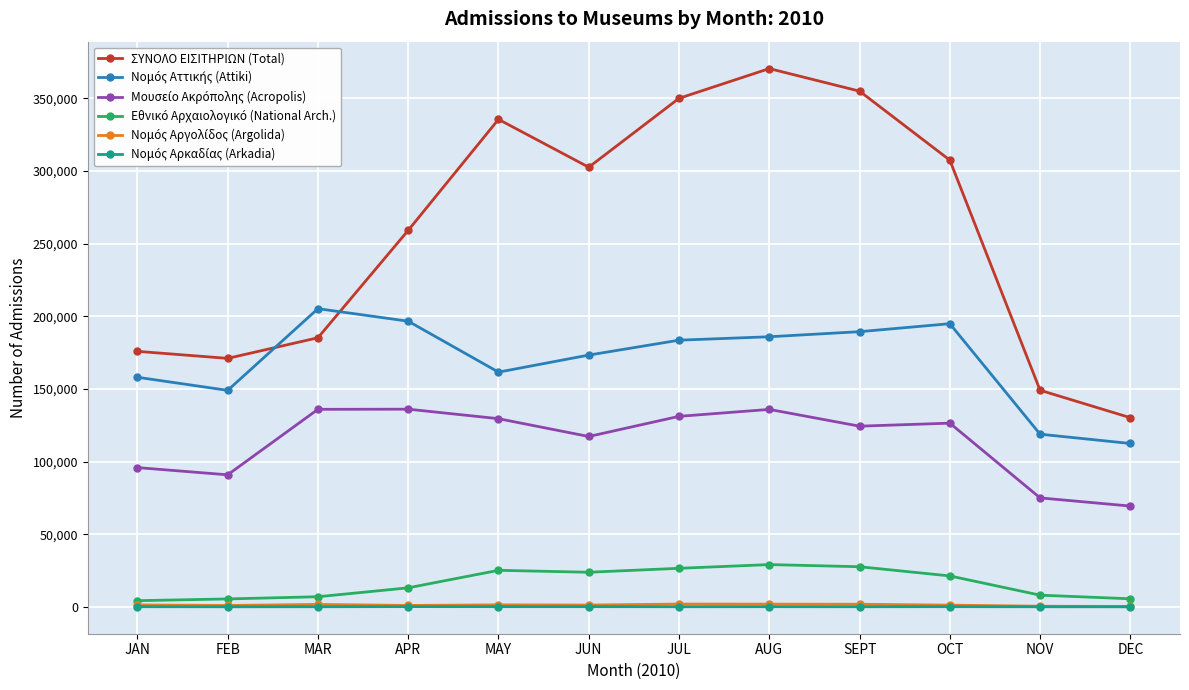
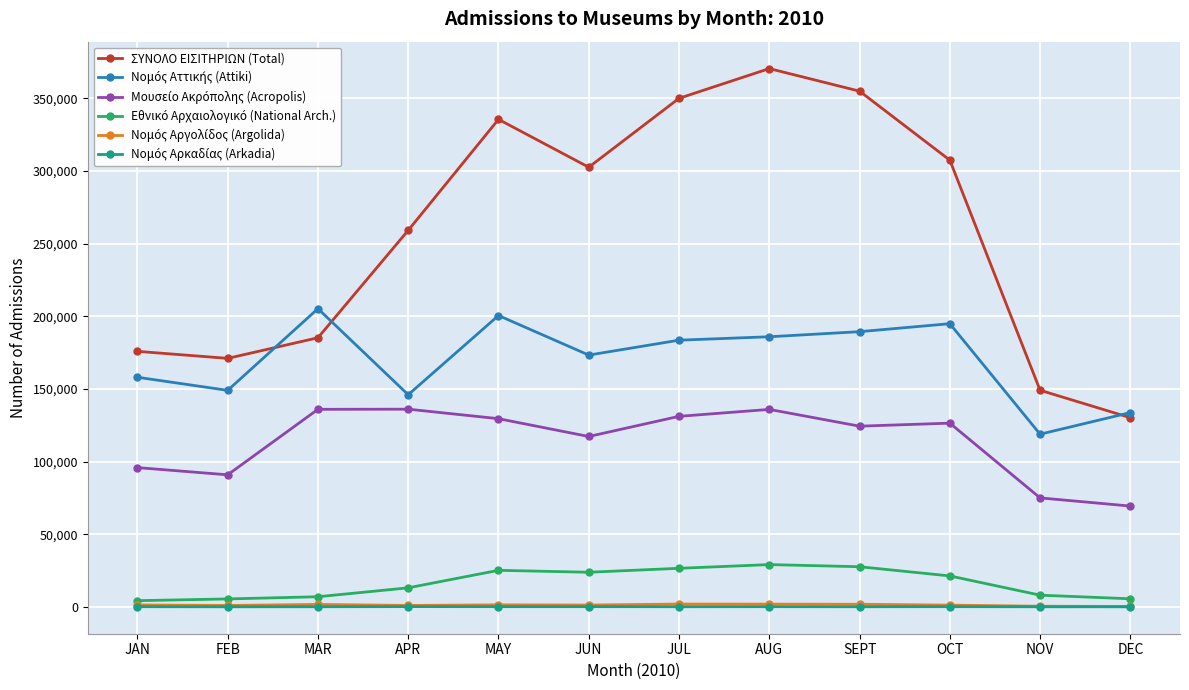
  {
    "ΣΥΝΟΛΟ ΕΙΣΙΤΗΡΙΩΝ (Total)": {
      "JAN": "176,000",
      "FEB": "171,000",
      "MAR": "185,000",
      "APR": "259,000",
      "MAY": "336,000",
      "JUN": "303,000",
      "JUL": "350,000",
      "AUG": "370,000",
      "SEPT": "355,000",
      "OCT": "307,000",
      "NOV": "149,000",
      "DEC": "130,000"
    },
    "Νομός Αττικής (Attiki)": {
      "JAN": "158,000",
      "FEB": "149,000",
      "MAR": "205,000",
-     "APR": "197,000",
-     "MAY": "162,000",
+     "APR": "146,000",
+     "MAY": "201,000",
      "JUN": "173,000",
      "JUL": "184,000",
      "AUG": "186,000",
      "SEPT": "189,000",
      "OCT": "195,000",
      "NOV": "119,000",
-     "DEC": "112,000"
+     "DEC": "134,000"
    },
    "Μουσείο Ακρόπολης (Acropolis)": {
      "JAN": "96,000",
      "FEB": "91,000",
      "MAR": "136,000",
      "APR": "136,000",
      "MAY": "130,000",
      "JUN": "117,000",
      "JUL": "131,000",
      "AUG": "136,000",
      "SEPT": "124,000",
      "OCT": "126,000",
      "NOV": "75,000",
      "DEC": "69,000"
    },
    "Νομός Αργολίδος (Argolida)": {
      "JUL": "2,000",
      "AUG": "2,000"
    }
  }
